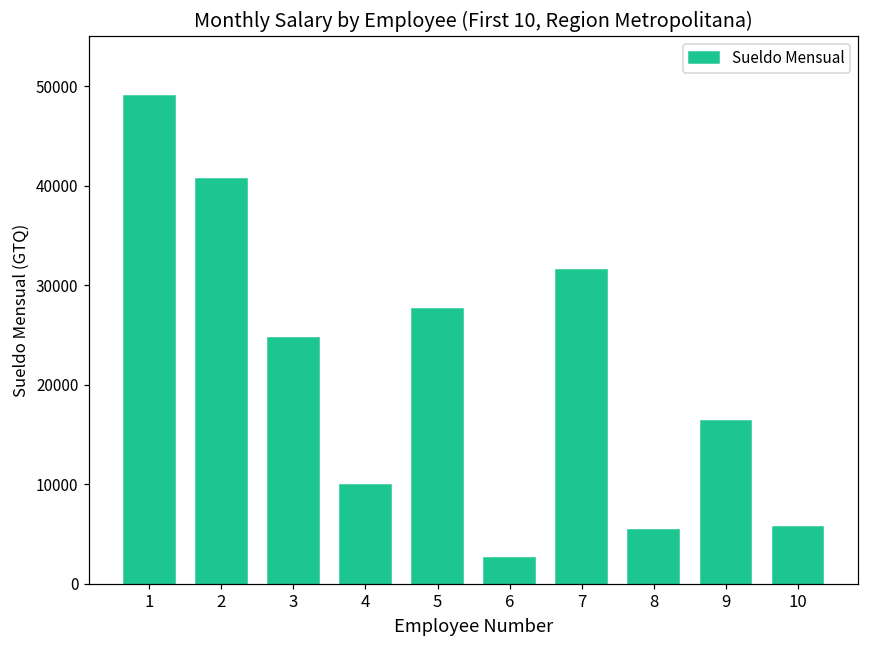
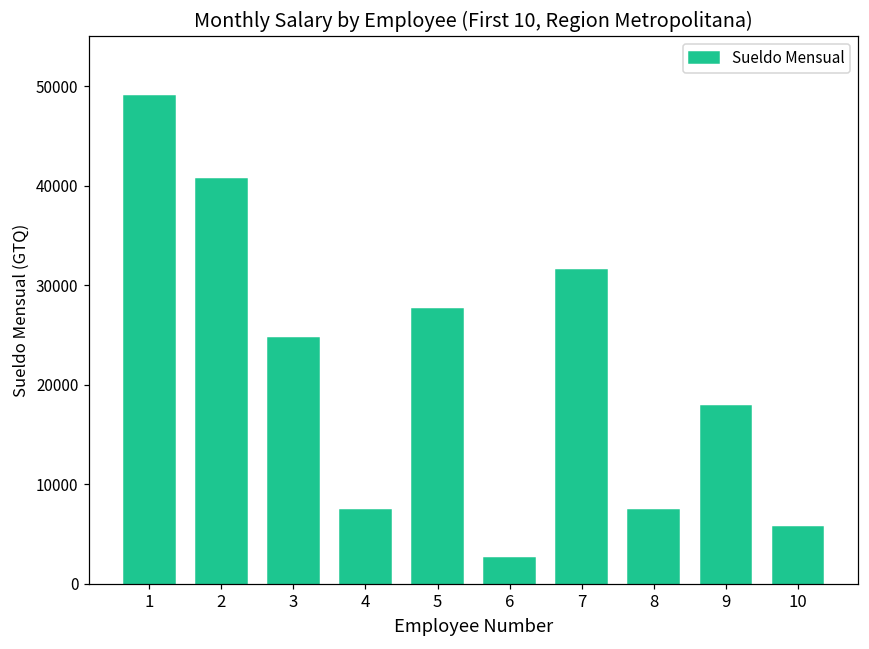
  {
    "1": 49000,
    "2": 41000,
    "3": 25000,
-   "4": 10000,
+   "4": 7000,
    "5": 28000,
    "6": 3000,
    "7": 32000,
-   "8": 5000,
-   "9": 16000,
+   "8": 7000,
+   "9": 18000,
    "10": 6000
  }
